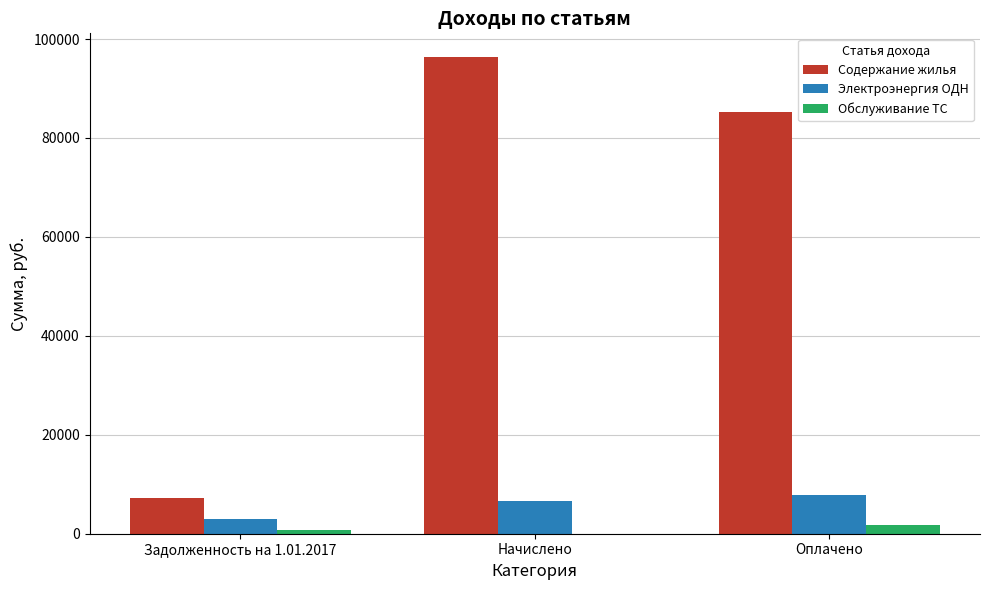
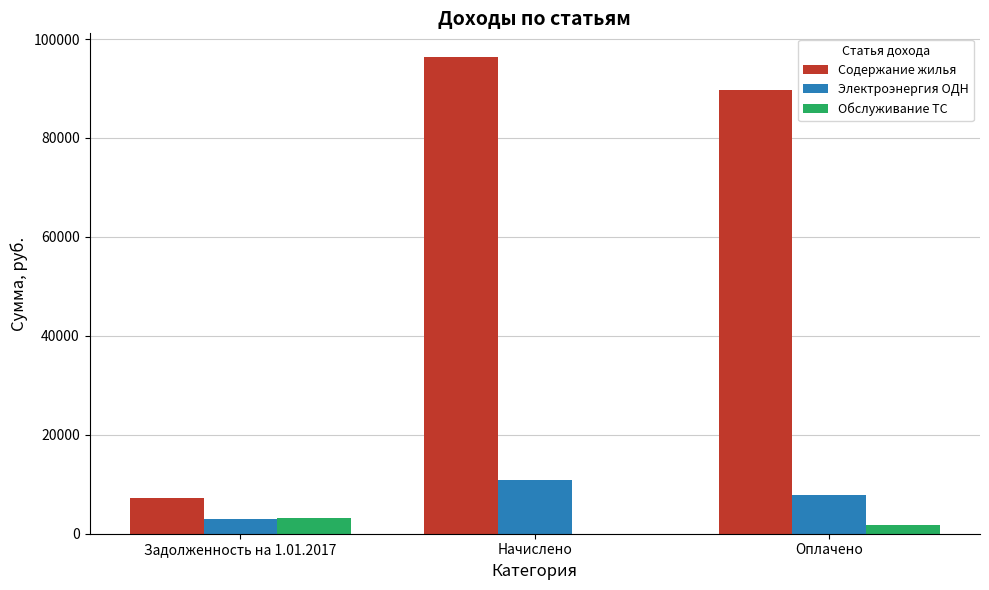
  {
    "Содержание жилья": {
      "Задолженность на 1.01.2017": 7000,
      "Начислено": 96000,
-     "Оплачено": 85000
+     "Оплачено": 90000
    },
    "Электроэнергия ОДН": {
      "Задолженность на 1.01.2017": 3000,
-     "Начислено": 7000,
+     "Начислено": 11000,
      "Оплачено": 8000
    },
    "Обслуживание ТС": {
-     "Задолженность на 1.01.2017": 1000,
+     "Задолженность на 1.01.2017": 3000,
      "Начислено": 0,
      "Оплачено": 2000
    }
  }
